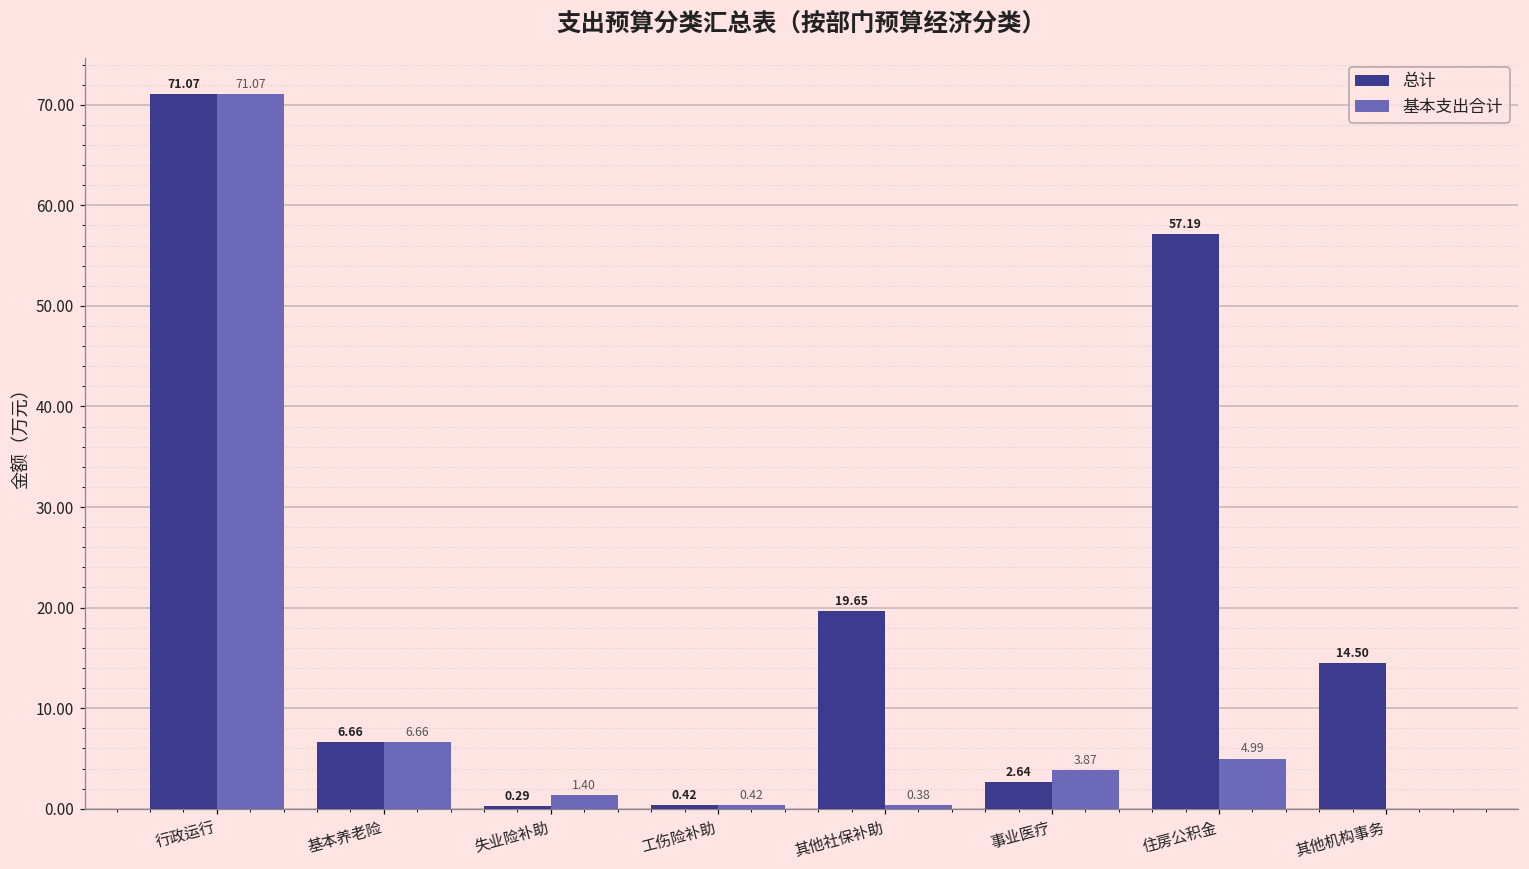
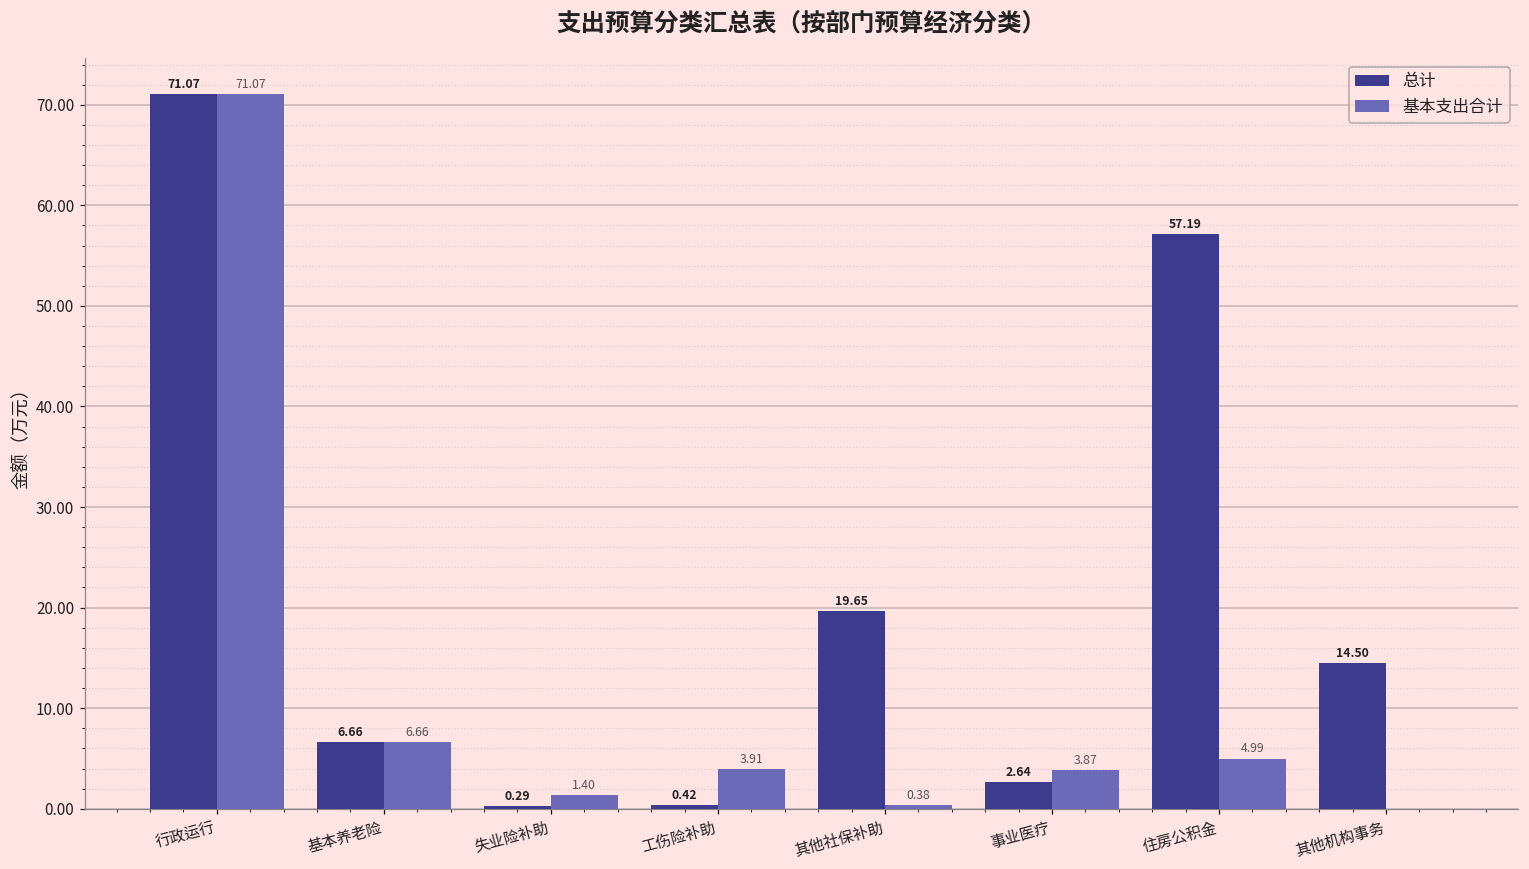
  {
    "总计": {
      "行政运行": 71.07,
      "基本养老险": 6.66,
      "失业险补助": 0.29,
      "工伤险补助": 0.42,
      "其他社保补助": 19.65,
      "事业医疗": 2.64,
      "住房公积金": 57.19,
      "其他机构事务": 14.50
    },
    "基本支出合计": {
      "行政运行": 71.07,
      "基本养老险": 6.66,
      "失业险补助": 1.40,
-     "工伤险补助": 0.42,
+     "工伤险补助": 3.91,
      "其他社保补助": 0.38,
      "事业医疗": 3.87,
      "住房公积金": 4.99
    }
  }
